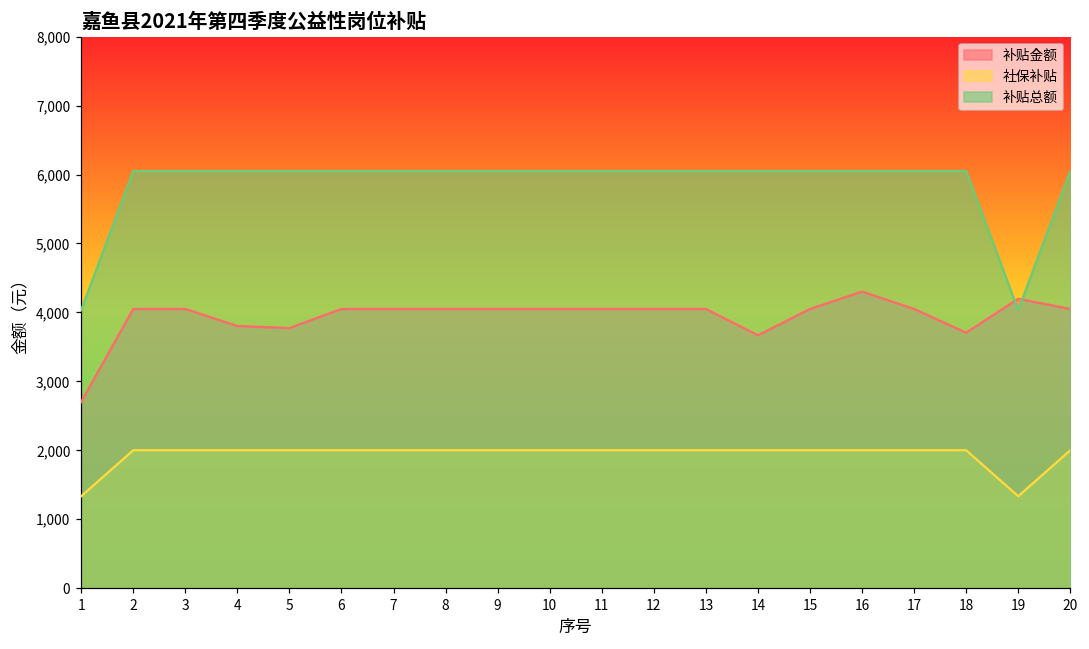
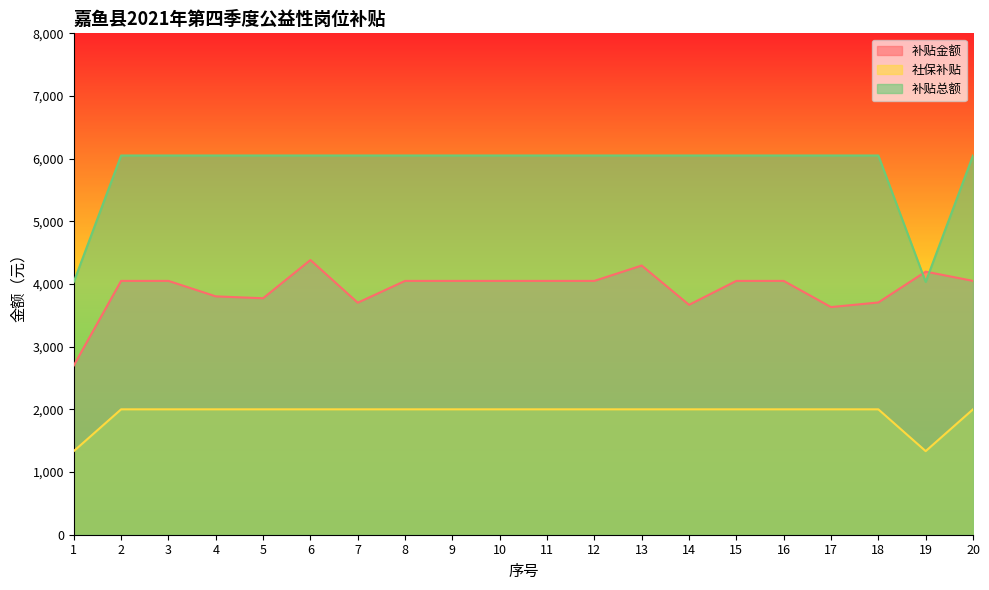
  {
    "补贴金额": {
      "1": "2,700",
      "2": "4,100",
      "3": "4,100",
      "4": "3,800",
      "5": "3,800",
-     "6": "4,100",
-     "7": "4,100",
+     "6": "4,400",
+     "7": "3,700",
      "8": "4,100",
      "9": "4,100",
      "10": "4,100",
      "11": "4,100",
      "12": "4,100",
-     "13": "4,100",
+     "13": "4,300",
      "14": "3,700",
      "15": "4,100",
-     "16": "4,300",
-     "17": "4,100",
+     "16": "4,100",
+     "17": "3,600",
      "18": "3,700",
      "19": "4,200",
      "20": "4,100"
    },
    "社保补贴": {
      "1": "1,300",
      "2": "2,000",
      "3": "2,000",
      "4": "2,000",
      "5": "2,000",
      "6": "2,000",
      "7": "2,000",
      "8": "2,000",
      "9": "2,000",
      "10": "2,000",
      "11": "2,000",
      "12": "2,000",
      "13": "2,000",
      "14": "2,000",
      "15": "2,000",
      "16": "2,000",
      "17": "2,000",
      "18": "2,000",
      "19": "1,300",
      "20": "2,000"
    },
    "补贴总额": {
      "1": "4,000",
      "2": "6,100",
      "3": "6,100",
      "4": "6,100",
      "5": "6,100",
      "6": "6,100",
      "7": "6,100",
      "8": "6,100",
      "9": "6,100",
      "10": "6,100",
      "11": "6,100",
      "12": "6,100",
      "13": "6,100",
      "14": "6,100",
      "15": "6,100",
      "16": "6,100",
      "17": "6,100",
      "18": "6,100",
      "19": "4,000",
      "20": "6,100"
    }
  }
